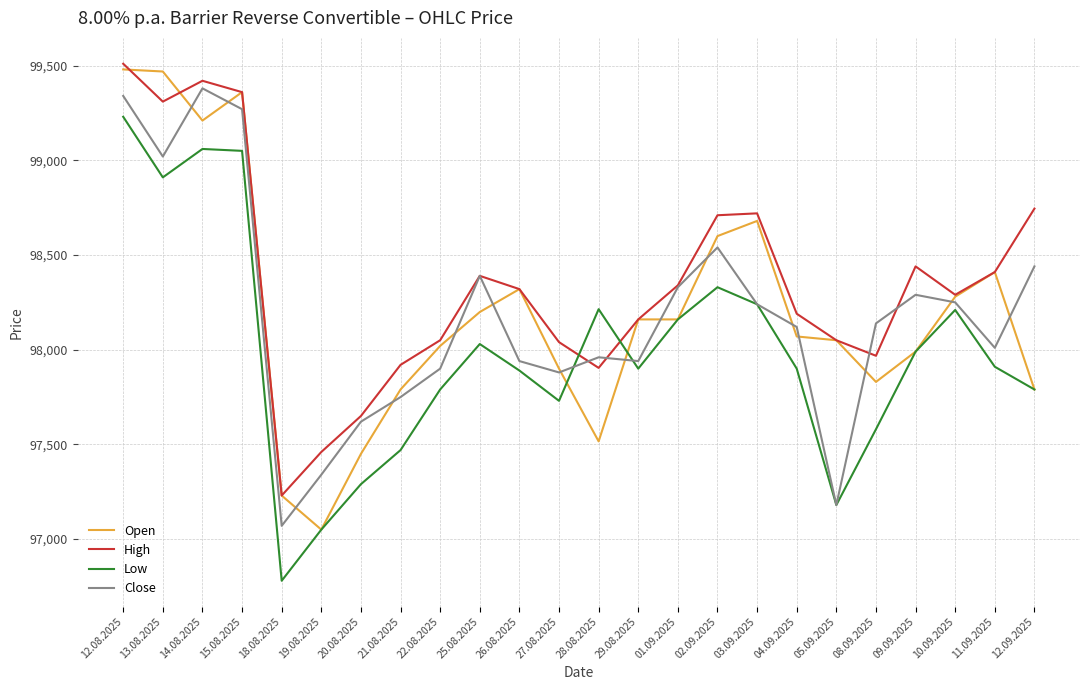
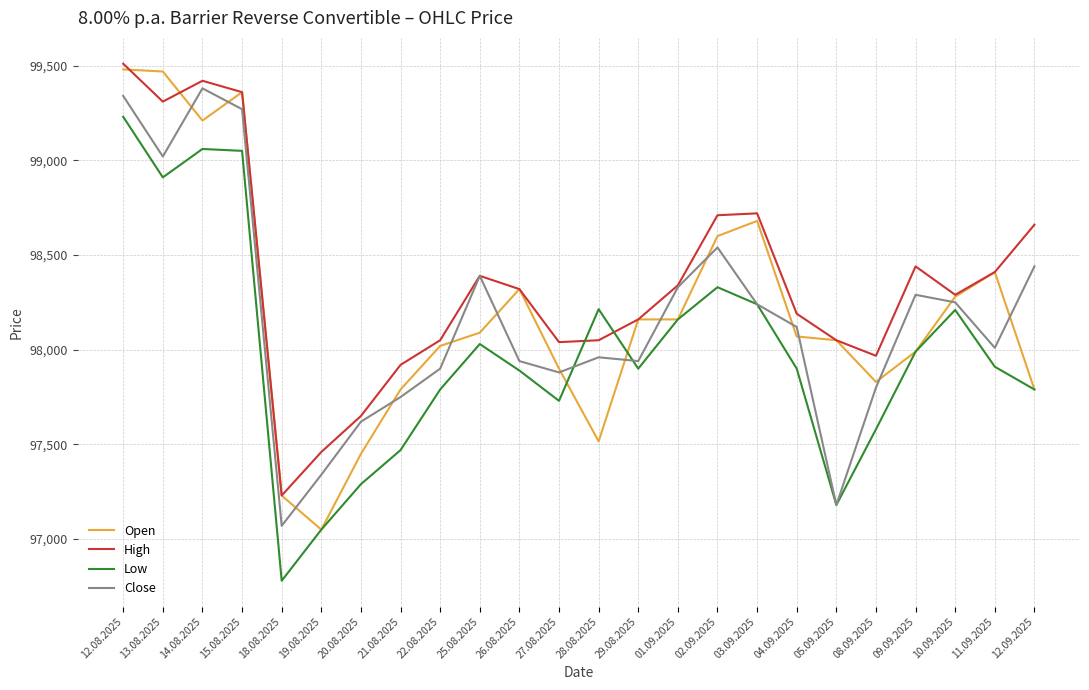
  {
    "Open": {
      "12.08.2025": "99,480",
      "13.08.2025": "99,470",
      "14.08.2025": "99,210",
      "20.08.2025": "97,450",
      "21.08.2025": "97,790",
      "22.08.2025": "98,020",
-     "25.08.2025": "98,200",
+     "25.08.2025": "98,090",
      "27.08.2025": "97,900",
      "28.08.2025": "97,520",
      "02.09.2025": "98,600",
      "03.09.2025": "98,680",
      "04.09.2025": "98,070",
      "08.09.2025": "97,830"
    },
    "High": {
      "12.08.2025": "99,510",
      "13.08.2025": "99,310",
      "14.08.2025": "99,420",
      "19.08.2025": "97,460",
      "20.08.2025": "97,650",
      "21.08.2025": "97,920",
      "22.08.2025": "98,050",
      "27.08.2025": "98,040",
-     "28.08.2025": "97,900",
+     "28.08.2025": "98,050",
      "02.09.2025": "98,710",
      "03.09.2025": "98,720",
      "04.09.2025": "98,190",
      "08.09.2025": "97,970",
      "09.09.2025": "98,440",
-     "12.09.2025": "98,750"
+     "12.09.2025": "98,660"
    },
    "Low": {
      "12.08.2025": "99,230",
      "13.08.2025": "98,910",
      "14.08.2025": "99,060",
      "15.08.2025": "99,050",
      "18.08.2025": "96,780",
      "20.08.2025": "97,290",
      "21.08.2025": "97,470",
      "22.08.2025": "97,790",
      "25.08.2025": "98,030",
      "26.08.2025": "97,890",
      "27.08.2025": "97,730",
      "28.08.2025": "98,210",
      "29.08.2025": "97,900",
      "02.09.2025": "98,330",
      "04.09.2025": "97,900",
      "08.09.2025": "97,580",
      "10.09.2025": "98,210",
      "11.09.2025": "97,910"
    },
    "Close": {
      "12.08.2025": "99,340",
      "13.08.2025": "99,020",
      "14.08.2025": "99,380",
      "15.08.2025": "99,270",
      "18.08.2025": "97,070",
      "19.08.2025": "97,340",
      "20.08.2025": "97,620",
      "21.08.2025": "97,750",
      "22.08.2025": "97,900",
      "26.08.2025": "97,940",
      "27.08.2025": "97,880",
      "28.08.2025": "97,960",
      "29.08.2025": "97,940",
      "02.09.2025": "98,540",
      "04.09.2025": "98,120",
-     "08.09.2025": "98,140",
+     "08.09.2025": "97,800",
      "09.09.2025": "98,290",
      "10.09.2025": "98,250",
      "11.09.2025": "98,010",
      "12.09.2025": "98,440"
    }
  }
